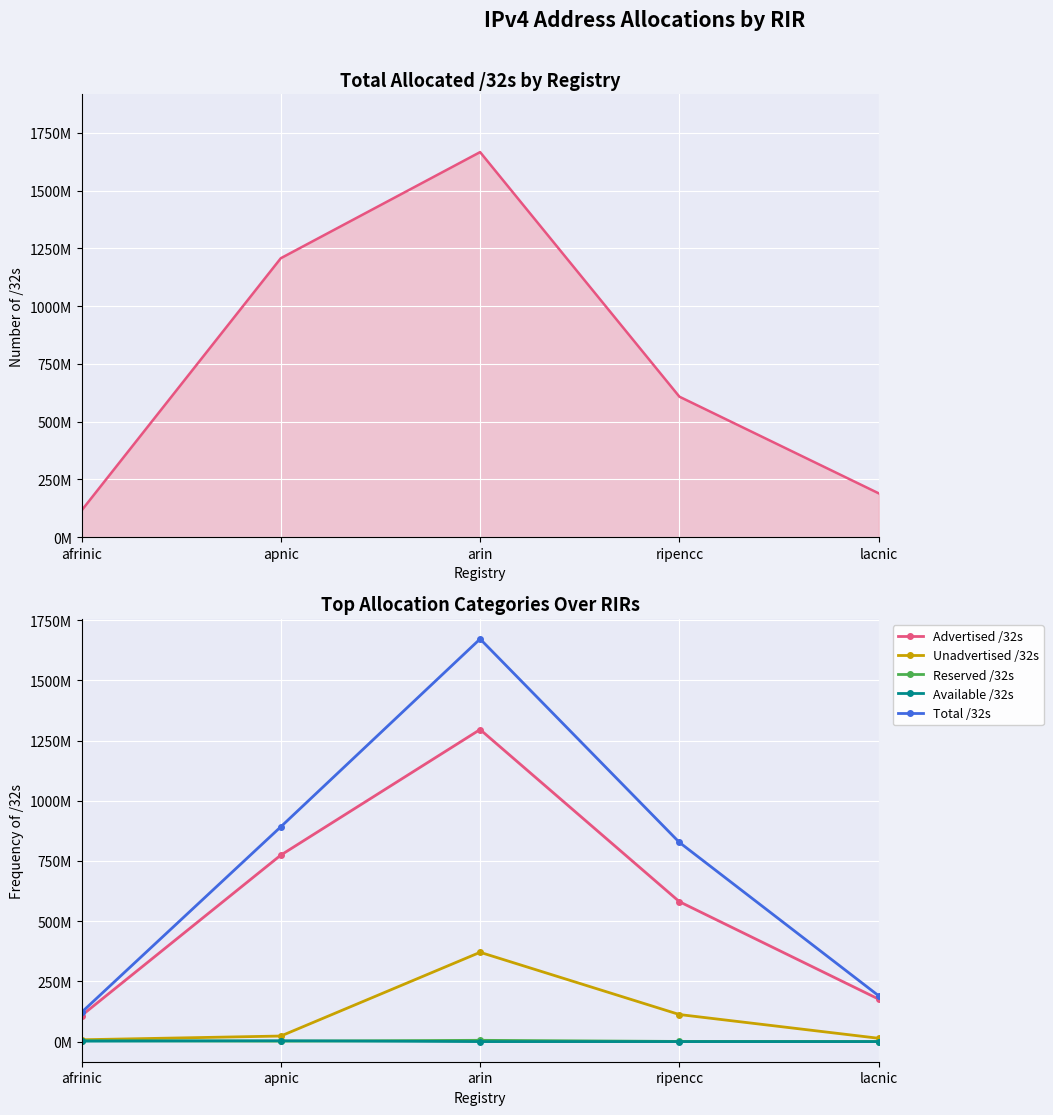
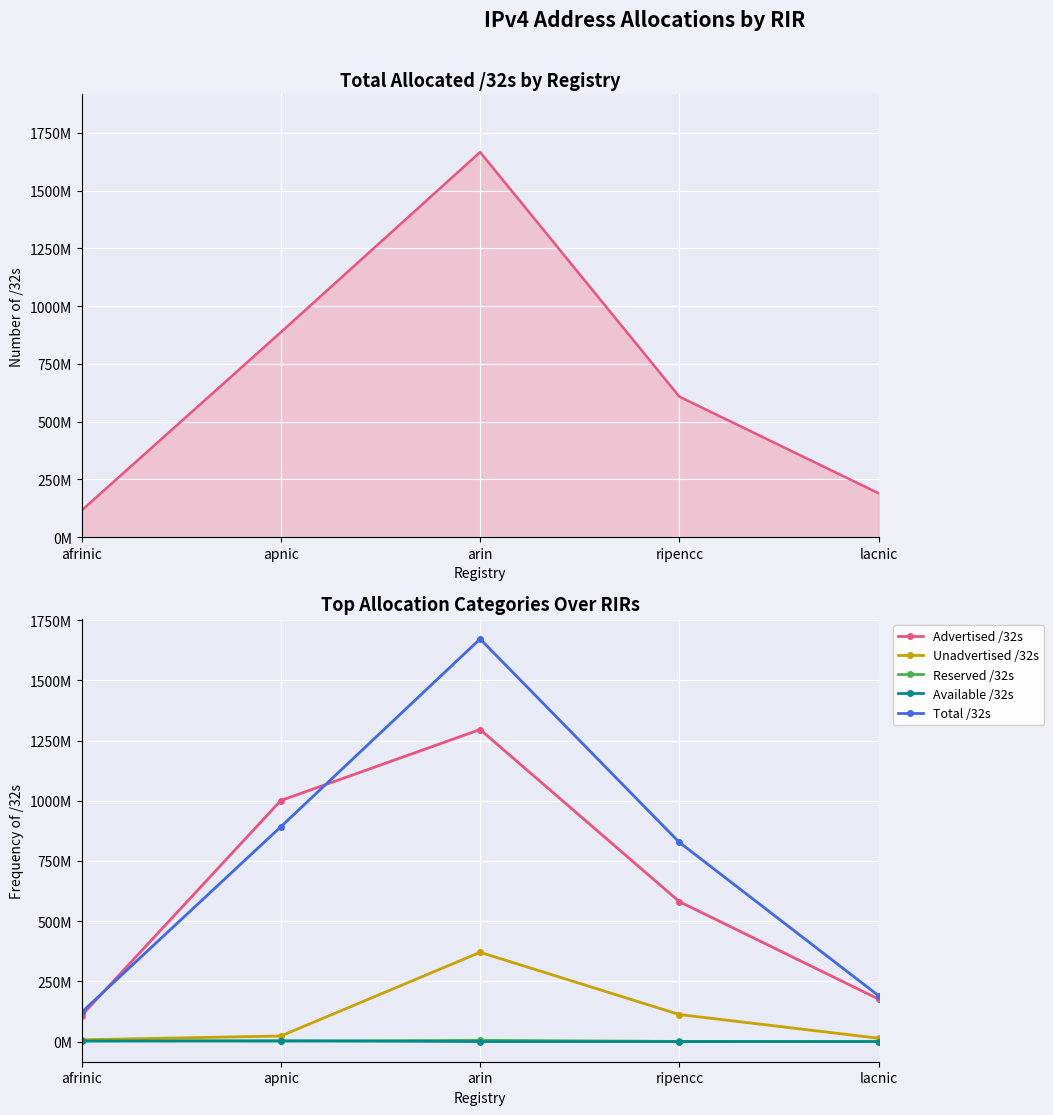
  {
    "Total Allocated /32s by Registry": {
      "afrinic": 120000000,
-     "apnic": 1210000000,
+     "apnic": 890000000,
      "arin": 1670000000,
      "ripencc": 610000000,
      "lacnic": 190000000
    },
    "Top Allocation Categories Over RIRs": {
      "Advertised /32s": {
        "afrinic": 110000000,
-       "apnic": 770000000,
+       "apnic": 1000000000,
        "arin": 1300000000,
        "ripencc": 580000000,
        "lacnic": 180000000
      },
      "Unadvertised /32s": {
        "apnic": 20000000,
        "arin": 370000000,
        "ripencc": 110000000,
        "lacnic": 10000000
      },
      "Total /32s": {
        "afrinic": 120000000,
        "apnic": 890000000,
        "arin": 1670000000,
        "ripencc": 830000000,
        "lacnic": 190000000
      }
    }
  }
